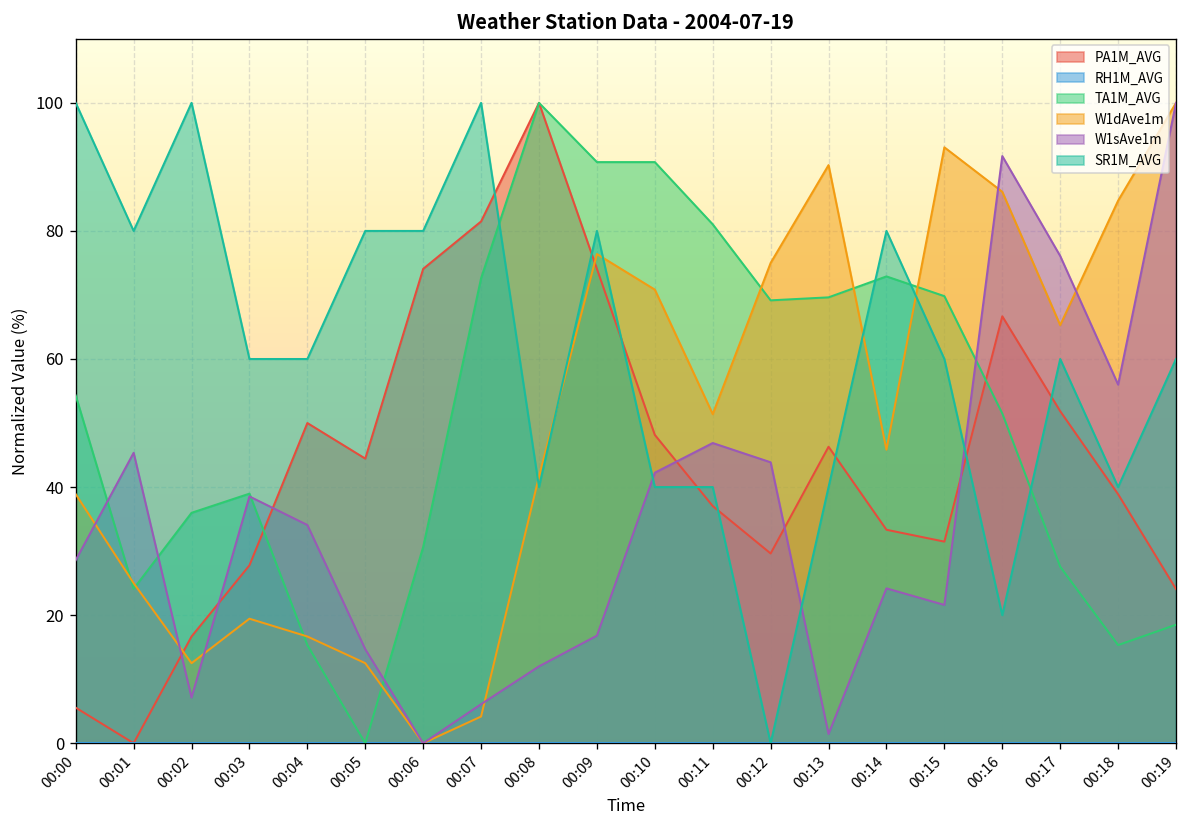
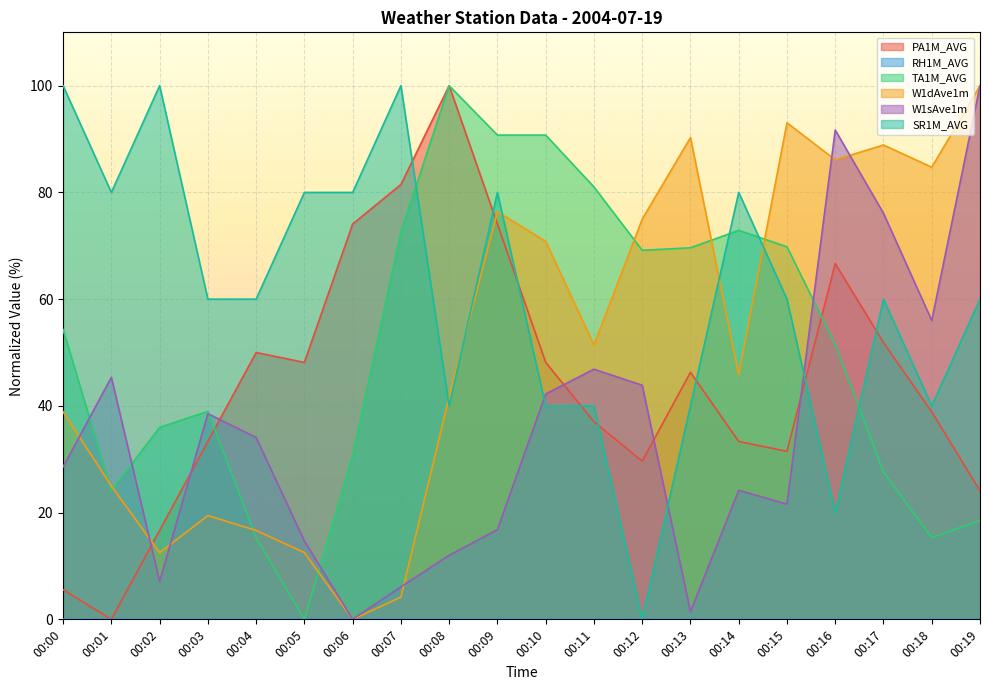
  {
    "PA1M_AVG": {
      "00:00": 6,
      "00:02": 17,
-     "00:03": 28,
+     "00:03": 33,
      "00:04": 50,
-     "00:05": 44,
+     "00:05": 48,
      "00:06": 74,
      "00:07": 81,
      "00:09": 74,
      "00:10": 48,
      "00:11": 37,
      "00:12": 30,
      "00:13": 46,
      "00:14": 33,
      "00:15": 31,
      "00:16": 67,
      "00:17": 52,
      "00:18": 39,
      "00:19": 24
    },
    "W1dAve1m": {
      "00:00": 39,
      "00:01": 25,
      "00:02": 13,
      "00:03": 19,
      "00:04": 17,
      "00:05": 13,
      "00:07": 4,
      "00:08": 42,
      "00:09": 76,
      "00:10": 71,
      "00:11": 51,
      "00:12": 75,
      "00:13": 90,
      "00:14": 46,
      "00:15": 93,
      "00:16": 86,
-     "00:17": 65,
+     "00:17": 89,
      "00:18": 85
    },
    "W1sAve1m": {
      "00:00": 29,
      "00:01": 45,
      "00:02": 7,
      "00:04": 34,
      "00:05": 15,
      "00:07": 6,
      "00:08": 12,
      "00:09": 17,
      "00:10": 42,
      "00:11": 47,
      "00:12": 44,
      "00:13": 1,
      "00:14": 24,
      "00:15": 22,
      "00:16": 92,
      "00:17": 76,
      "00:18": 56
    }
  }
